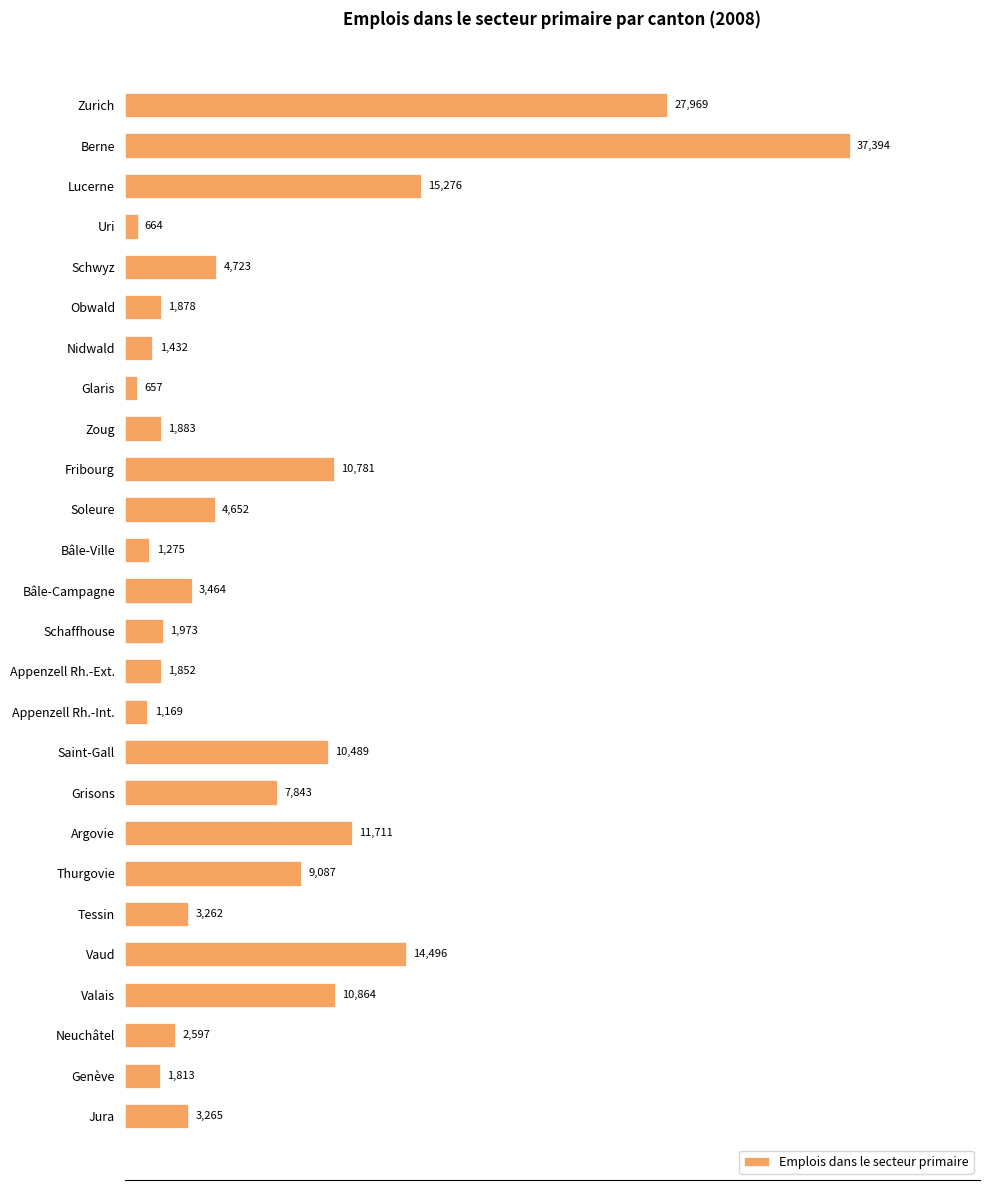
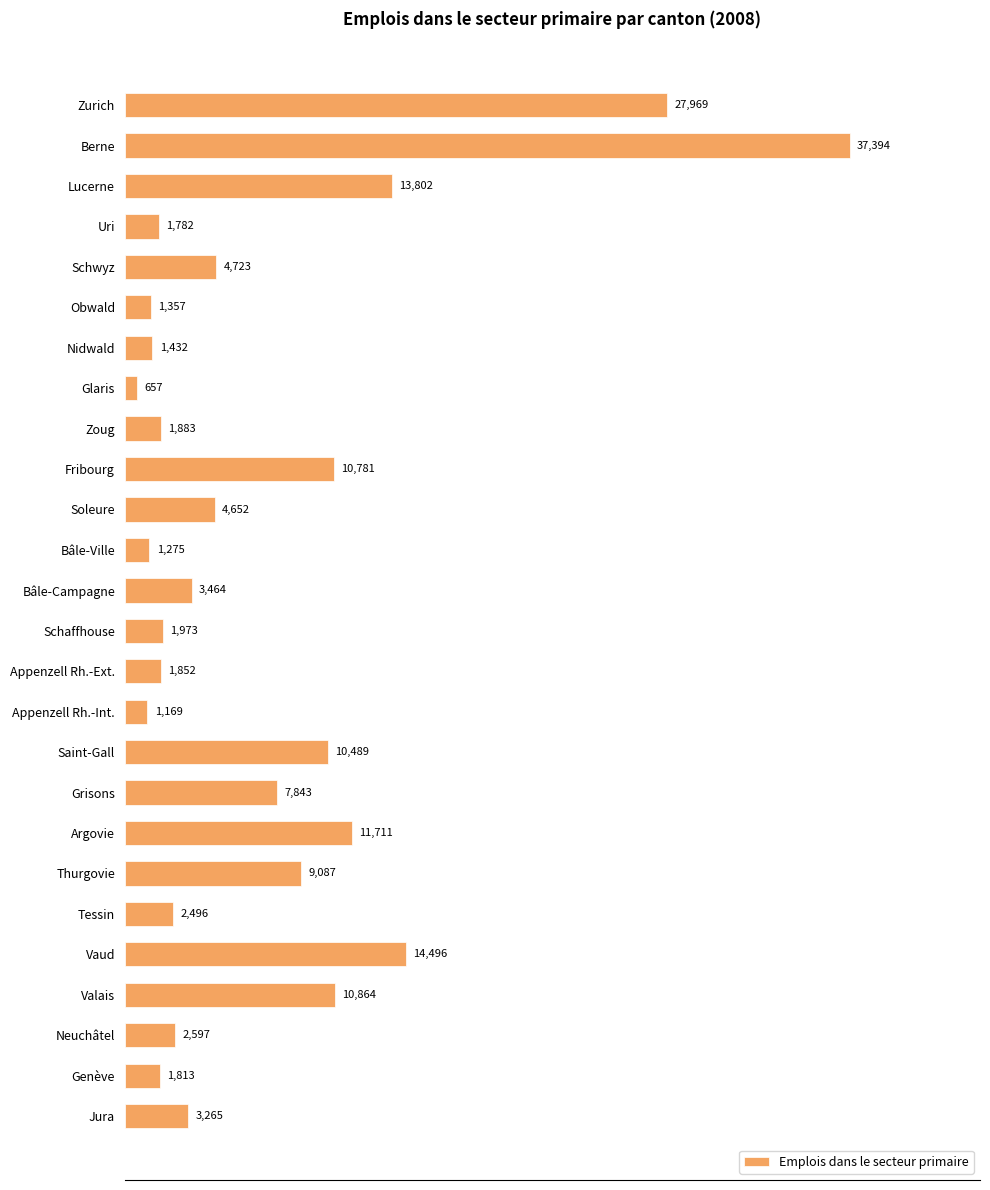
  {
    "Zurich": "27,969",
    "Berne": "37,394",
-   "Lucerne": "15,276",
-   "Uri": "664",
+   "Lucerne": "13,802",
+   "Uri": "1,782",
    "Schwyz": "4,723",
-   "Obwald": "1,878",
+   "Obwald": "1,357",
    "Nidwald": "1,432",
    "Glaris": "657",
    "Zoug": "1,883",
    "Fribourg": "10,781",
    "Soleure": "4,652",
    "Bâle-Ville": "1,275",
    "Bâle-Campagne": "3,464",
    "Schaffhouse": "1,973",
    "Appenzell Rh.-Ext.": "1,852",
    "Appenzell Rh.-Int.": "1,169",
    "Saint-Gall": "10,489",
    "Grisons": "7,843",
    "Argovie": "11,711",
    "Thurgovie": "9,087",
-   "Tessin": "3,262",
+   "Tessin": "2,496",
    "Vaud": "14,496",
    "Valais": "10,864",
    "Neuchâtel": "2,597",
    "Genève": "1,813",
    "Jura": "3,265"
  }
